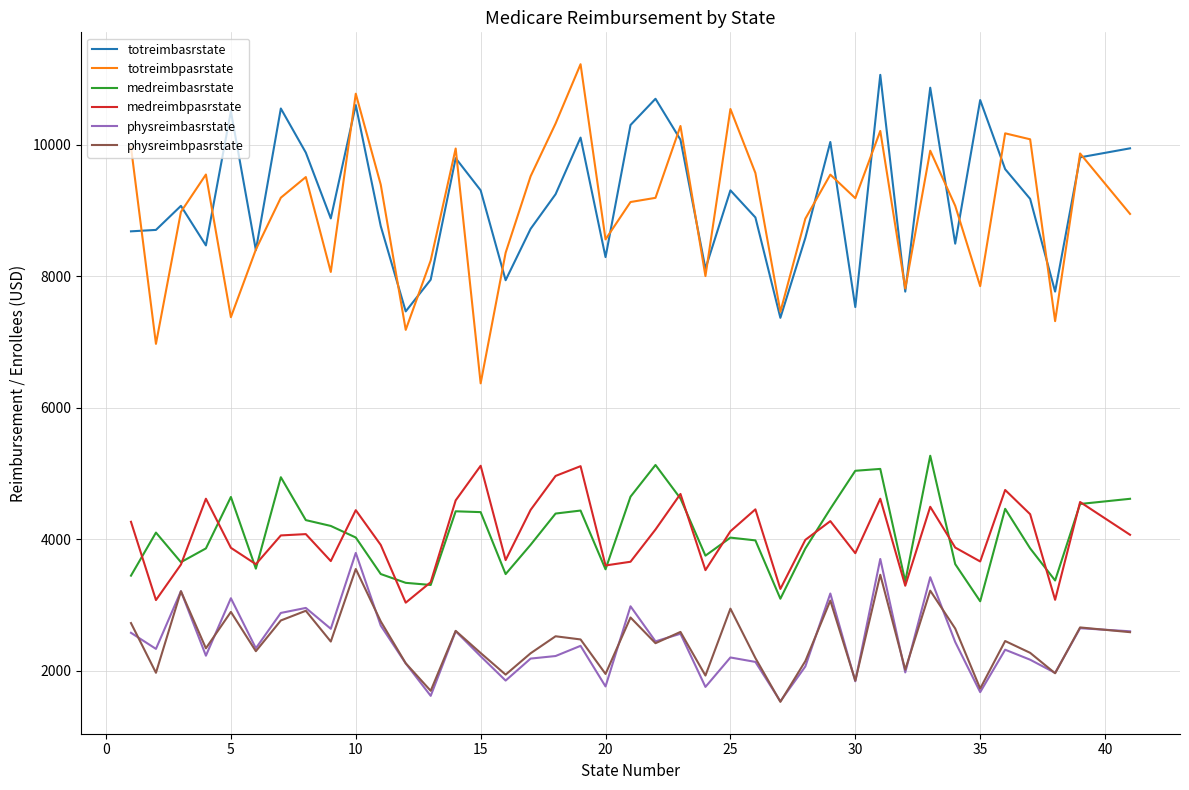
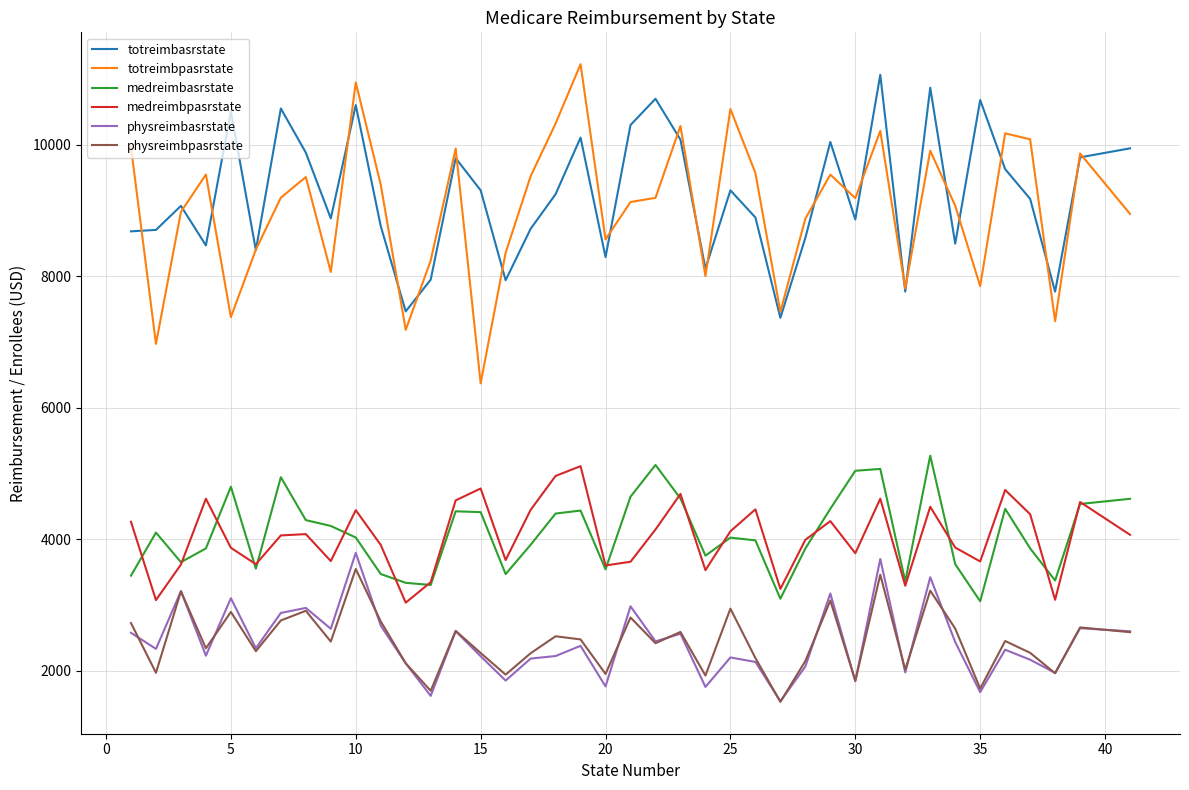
  {
    "totreimbasrstate": {
      "10": 10600,
      "15": 9300,
      "20": 8300,
      "25": 9300,
-     "30": 7500,
+     "30": 8900,
      "35": 10700
    },
    "totreimbpasrstate": {
      "5": 7400,
-     "10": 10800,
+     "10": 10900,
      "15": 6400,
      "20": 8600,
      "25": 10500,
      "30": 9200,
      "35": 7800
    },
    "medreimbasrstate": {
-     "5": 4600,
+     "5": 4800,
      "10": 4000,
      "15": 4400,
      "20": 3500,
      "25": 4000,
      "30": 5000,
      "35": 3100
    },
    "medreimbpasrstate": {
      "5": 3900,
      "10": 4400,
-     "15": 5100,
+     "15": 4800,
      "20": 3600,
      "25": 4100,
      "30": 3800,
      "35": 3700
    },
    "physreimbasrstate": {
      "5": 3100,
      "10": 3800,
      "15": 2200,
      "20": 1800,
      "25": 2200,
      "35": 1700
    },
    "physreimbpasrstate": {
      "5": 2900,
      "10": 3500,
      "15": 2300,
      "20": 2000,
      "25": 2900,
      "35": 1700
    }
  }
